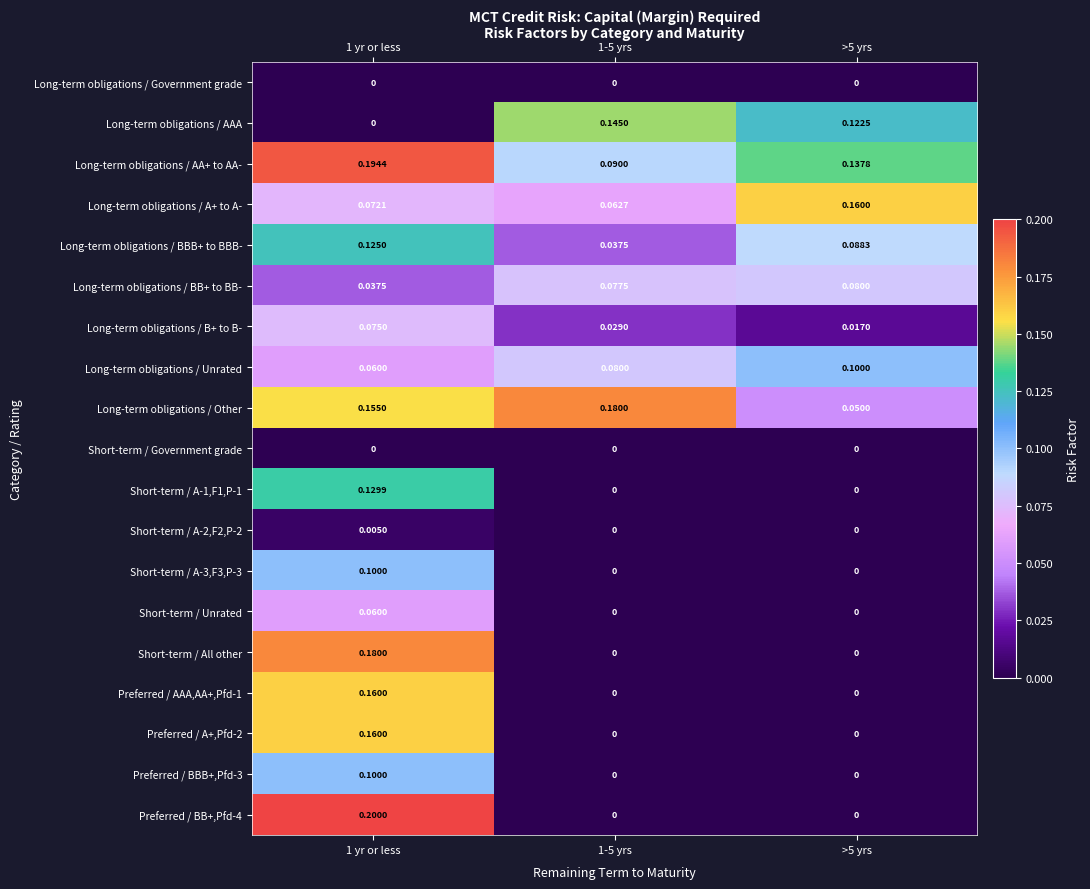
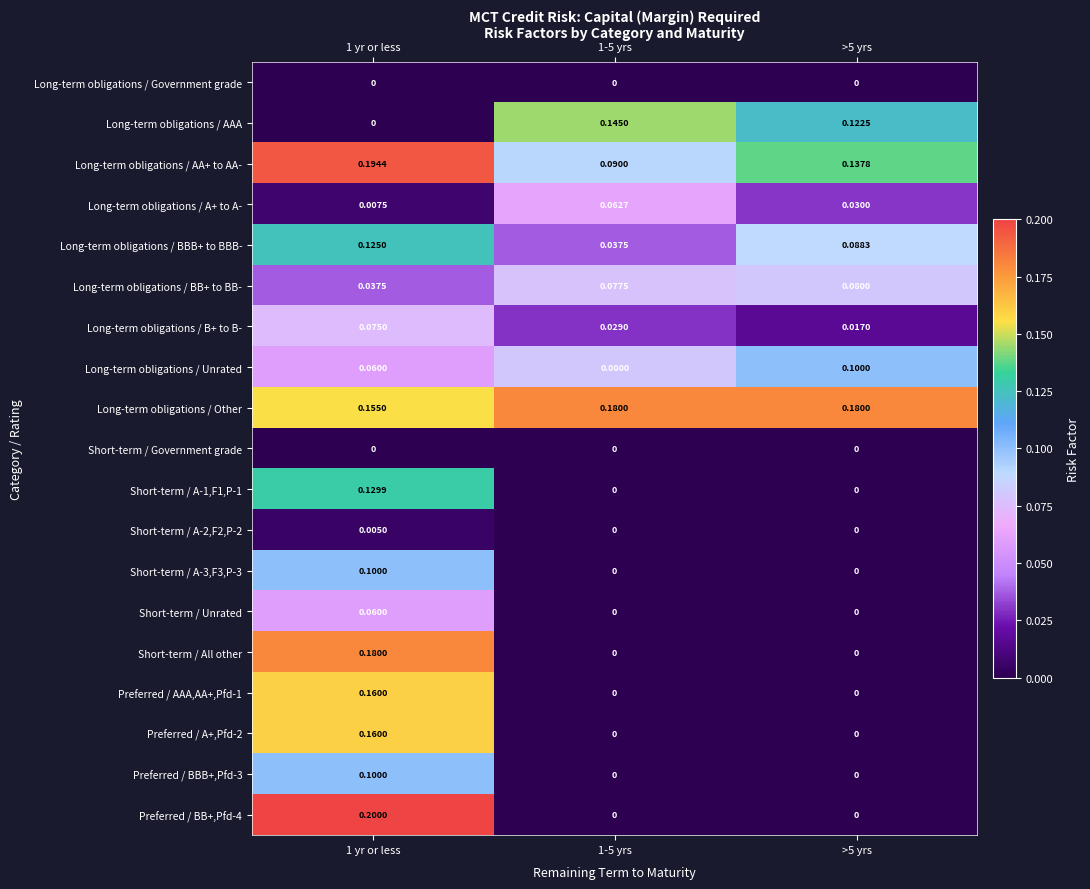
  {
    "Long-term obligations / Government grade": {
      "1 yr or less": 0,
      "1-5 yrs": 0,
      ">5 yrs": 0
    },
    "Long-term obligations / AAA": {
      "1 yr or less": 0,
      "1-5 yrs": 0.1450,
      ">5 yrs": 0.1225
    },
    "Long-term obligations / AA+ to AA-": {
      "1 yr or less": 0.1944,
      "1-5 yrs": 0.0900,
      ">5 yrs": 0.1378
    },
    "Long-term obligations / A+ to A-": {
-     "1 yr or less": 0.0721,
+     "1 yr or less": 0.0075,
      "1-5 yrs": 0.0627,
-     ">5 yrs": 0.1600
+     ">5 yrs": 0.0300
    },
    "Long-term obligations / BBB+ to BBB-": {
      "1 yr or less": 0.1250,
      "1-5 yrs": 0.0375,
      ">5 yrs": 0.0883
    },
    "Long-term obligations / BB+ to BB-": {
      "1 yr or less": 0.0375,
      "1-5 yrs": 0.0775,
      ">5 yrs": 0.0800
    },
    "Long-term obligations / B+ to B-": {
      "1 yr or less": 0.0750,
      "1-5 yrs": 0.0290,
      ">5 yrs": 0.0170
    },
    "Long-term obligations / Unrated": {
      "1 yr or less": 0.0600,
      "1-5 yrs": 0.0800,
      ">5 yrs": 0.1000
    },
    "Long-term obligations / Other": {
      "1 yr or less": 0.1550,
      "1-5 yrs": 0.1800,
-     ">5 yrs": 0.0500
+     ">5 yrs": 0.1800
    },
    "Short-term / Government grade": {
      "1 yr or less": 0,
      "1-5 yrs": 0,
      ">5 yrs": 0
    },
    "Short-term / A-1,F1,P-1": {
      "1 yr or less": 0.1299,
      "1-5 yrs": 0,
      ">5 yrs": 0
    },
    "Short-term / A-2,F2,P-2": {
      "1 yr or less": 0.0050,
      "1-5 yrs": 0,
      ">5 yrs": 0
    },
    "Short-term / A-3,F3,P-3": {
      "1 yr or less": 0.1000,
      "1-5 yrs": 0,
      ">5 yrs": 0
    },
    "Short-term / Unrated": {
      "1 yr or less": 0.0600,
      "1-5 yrs": 0,
      ">5 yrs": 0
    },
    "Short-term / All other": {
      "1 yr or less": 0.1800,
      "1-5 yrs": 0,
      ">5 yrs": 0
    },
    "Preferred / AAA,AA+,Pfd-1": {
      "1 yr or less": 0.1600,
      "1-5 yrs": 0,
      ">5 yrs": 0
    },
    "Preferred / A+,Pfd-2": {
      "1 yr or less": 0.1600,
      "1-5 yrs": 0,
      ">5 yrs": 0
    },
    "Preferred / BBB+,Pfd-3": {
      "1 yr or less": 0.1000,
      "1-5 yrs": 0,
      ">5 yrs": 0
    },
    "Preferred / BB+,Pfd-4": {
      "1 yr or less": 0.2000,
      "1-5 yrs": 0,
      ">5 yrs": 0
    }
  }
